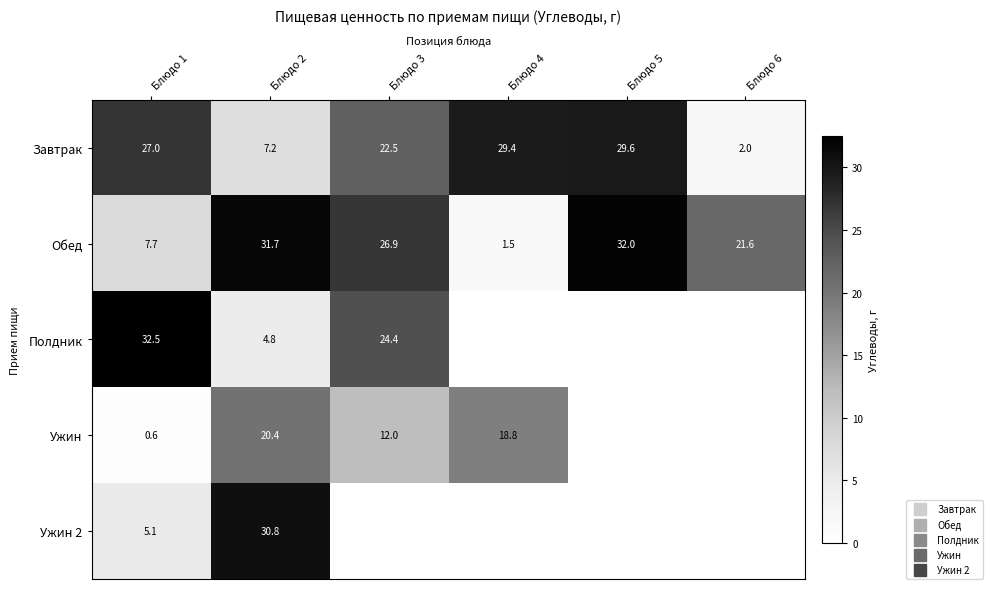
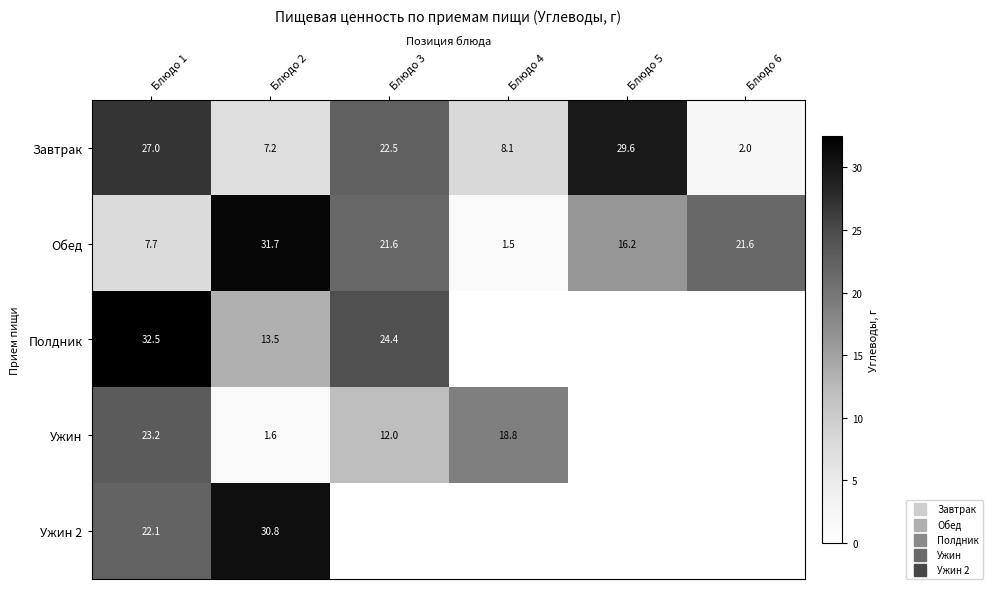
  {
    "Завтрак": {
      "Блюдо 1": 27.0,
      "Блюдо 2": 7.2,
      "Блюдо 3": 22.5,
-     "Блюдо 4": 29.4,
+     "Блюдо 4": 8.1,
      "Блюдо 5": 29.6,
      "Блюдо 6": 2.0
    },
    "Обед": {
      "Блюдо 1": 7.7,
      "Блюдо 2": 31.7,
-     "Блюдо 3": 26.9,
+     "Блюдо 3": 21.6,
      "Блюдо 4": 1.5,
-     "Блюдо 5": 32.0,
+     "Блюдо 5": 16.2,
      "Блюдо 6": 21.6
    },
    "Полдник": {
      "Блюдо 1": 32.5,
-     "Блюдо 2": 4.8,
+     "Блюдо 2": 13.5,
      "Блюдо 3": 24.4
    },
    "Ужин": {
-     "Блюдо 1": 0.6,
-     "Блюдо 2": 20.4,
+     "Блюдо 1": 23.2,
+     "Блюдо 2": 1.6,
      "Блюдо 3": 12.0,
      "Блюдо 4": 18.8
    },
    "Ужин 2": {
-     "Блюдо 1": 5.1,
+     "Блюдо 1": 22.1,
      "Блюдо 2": 30.8
    }
  }
